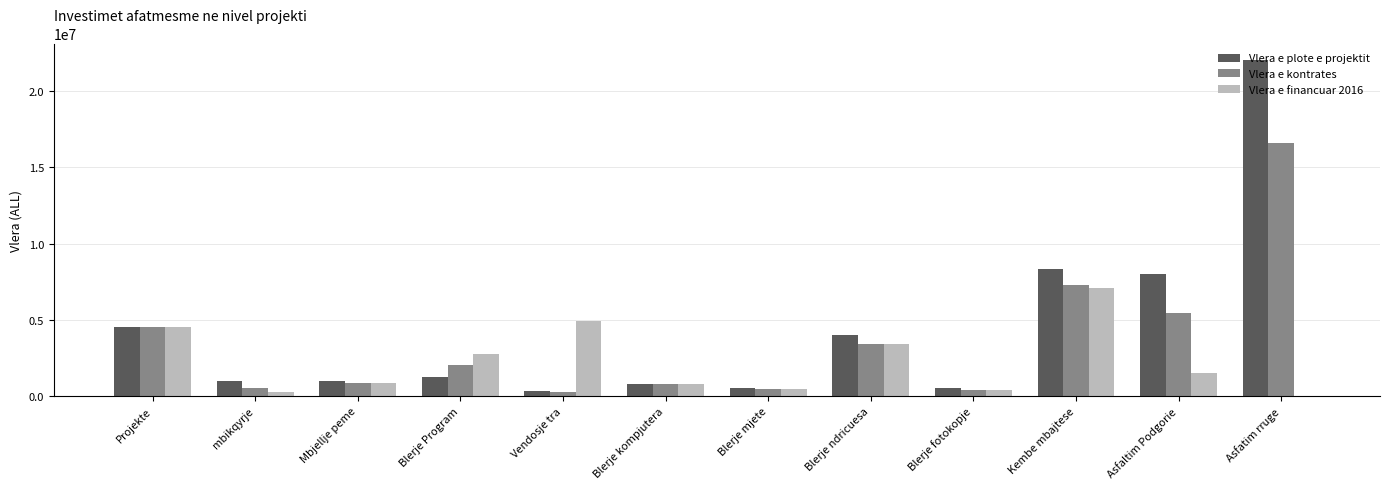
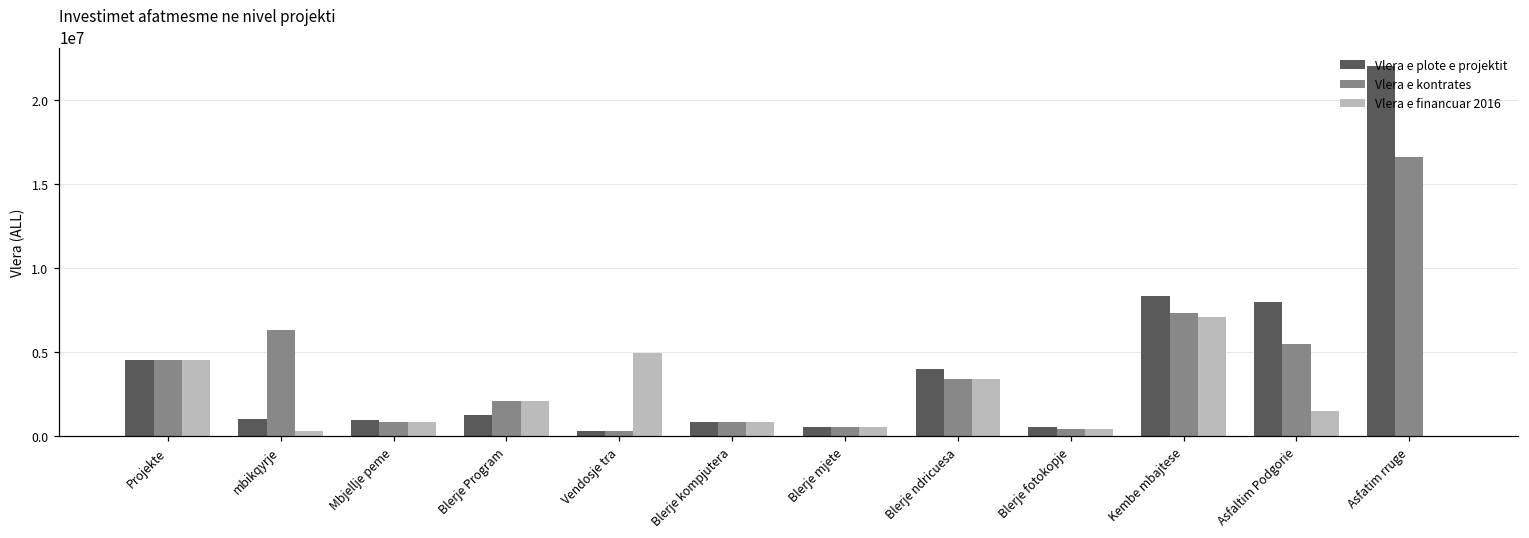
  {
    "Vlera e plote e projektit": {
      "Projekte": 4500000,
      "mbikqyrje": 1000000,
      "Mbjellje peme": 1000000,
      "Blerje Program": 1300000,
      "Vendosje tra": 300000,
      "Blerje kompjutera": 800000,
      "Blerje mjete": 500000,
      "Blerje ndricuesa": 4000000,
      "Blerje fotokopje": 500000,
      "Kembe mbajtese": 8400000,
      "Asfaltim Podgorie": 8000000,
      "Asfatim rruge": 22000000
    },
    "Vlera e kontrates": {
      "Projekte": 4500000,
-     "mbikqyrje": 500000,
+     "mbikqyrje": 6300000,
      "Mbjellje peme": 800000,
      "Blerje Program": 2100000,
      "Vendosje tra": 300000,
      "Blerje kompjutera": 800000,
      "Blerje mjete": 500000,
      "Blerje ndricuesa": 3400000,
      "Blerje fotokopje": 400000,
      "Kembe mbajtese": 7300000,
      "Asfaltim Podgorie": 5500000,
      "Asfatim rruge": 16600000
    },
    "Vlera e financuar 2016": {
      "Projekte": 4500000,
      "mbikqyrje": 300000,
      "Mbjellje peme": 800000,
-     "Blerje Program": 2800000,
+     "Blerje Program": 2100000,
      "Vendosje tra": 4900000,
      "Blerje kompjutera": 800000,
      "Blerje mjete": 500000,
      "Blerje ndricuesa": 3400000,
      "Blerje fotokopje": 400000,
      "Kembe mbajtese": 7100000,
      "Asfaltim Podgorie": 1500000,
      "Asfatim rruge": 0
    }
  }
